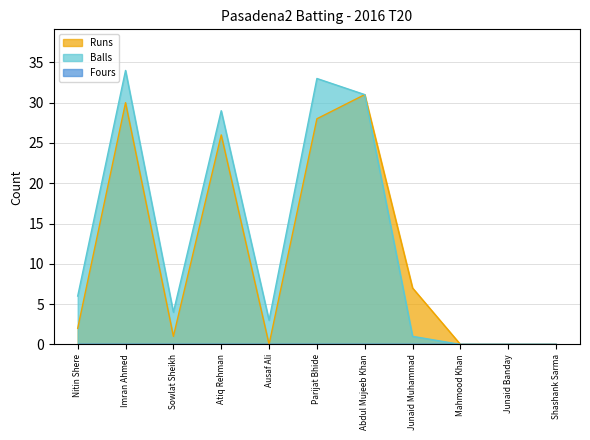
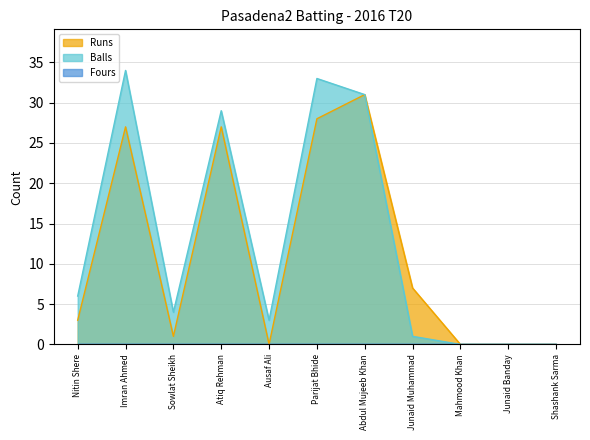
  {
    "Runs": {
-     "Nitin Shere": 2,
-     "Imran Ahmed": 30,
+     "Nitin Shere": 3,
+     "Imran Ahmed": 27,
      "Sowlat Sheikh": 1,
-     "Atiq Rehman": 26,
+     "Atiq Rehman": 27,
      "Parijat Bhide": 28,
      "Junaid Muhammad": 7
    }
  }
